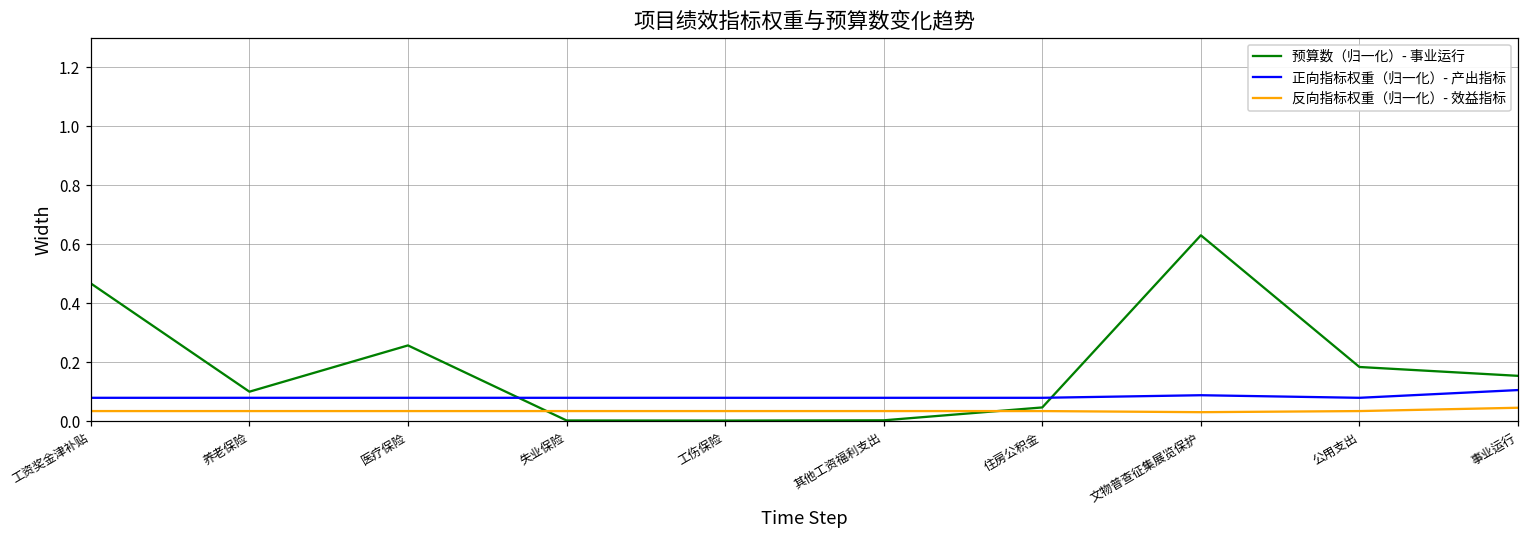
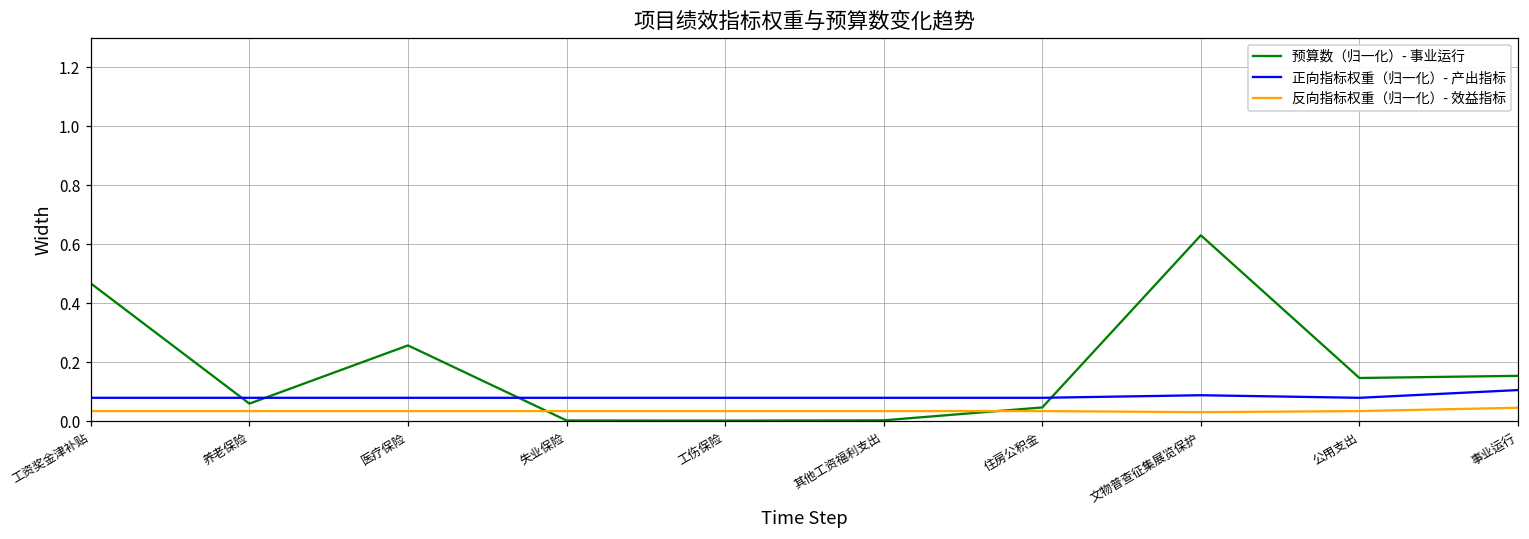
  {
    "预算数（归一化）- 事业运行": {
      "工资奖金津补贴": 0.47,
-     "养老保险": 0.10,
+     "养老保险": 0.06,
      "医疗保险": 0.26,
      "失业保险": 0.00,
      "工伤保险": 0.00,
      "其他工资福利支出": 0.00,
      "住房公积金": 0.05,
      "文物普查征集展览保护": 0.63,
-     "公用支出": 0.18,
+     "公用支出": 0.15,
      "事业运行": 0.15
    },
    "正向指标权重（归一化）- 产出指标": {
      "工资奖金津补贴": 0.08,
      "养老保险": 0.08,
      "医疗保险": 0.08,
      "失业保险": 0.08,
      "工伤保险": 0.08,
      "其他工资福利支出": 0.08,
      "住房公积金": 0.08,
      "文物普查征集展览保护": 0.09,
      "公用支出": 0.08,
      "事业运行": 0.11
    },
    "反向指标权重（归一化）- 效益指标": {
      "工资奖金津补贴": 0.03,
      "养老保险": 0.03,
      "医疗保险": 0.03,
      "失业保险": 0.03,
      "工伤保险": 0.03,
      "其他工资福利支出": 0.03,
      "住房公积金": 0.03,
      "文物普查征集展览保护": 0.03,
      "公用支出": 0.03,
      "事业运行": 0.05
    }
  }
